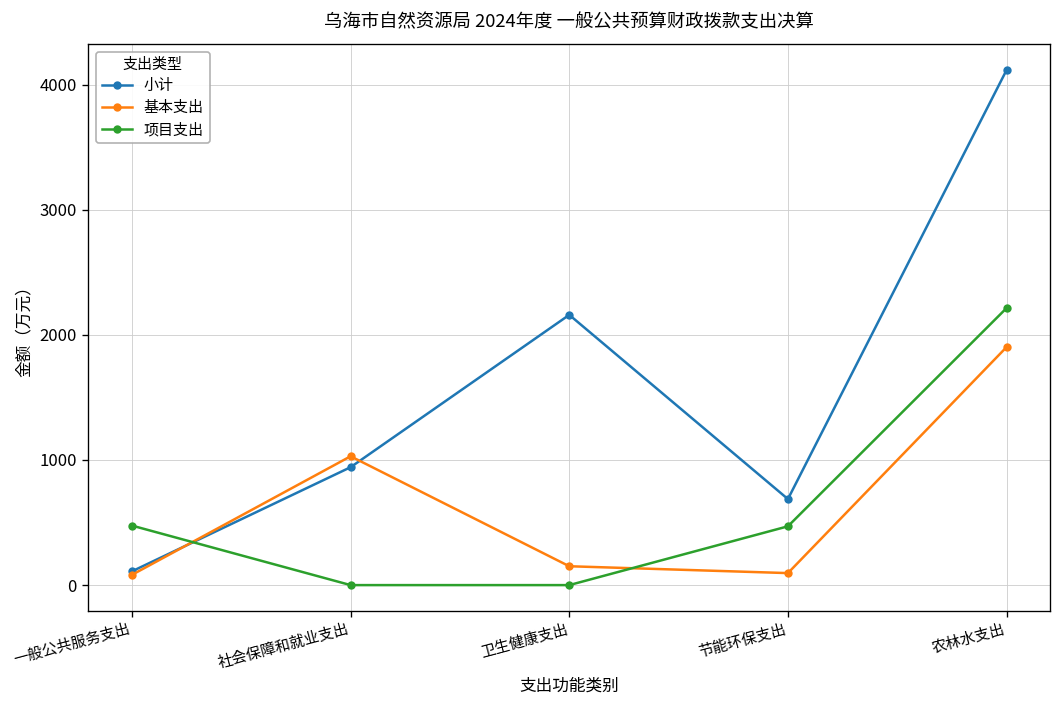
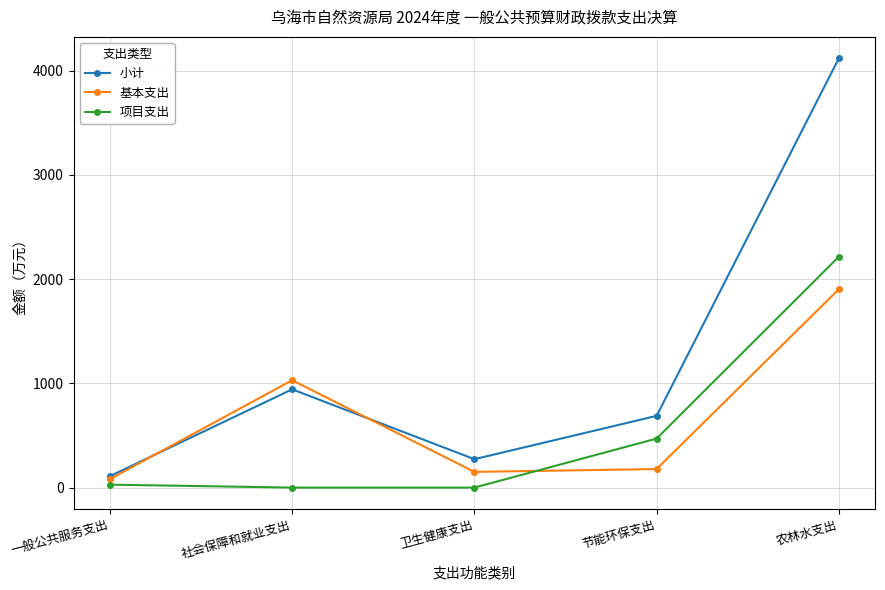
  {
    "小计": {
      "一般公共服务支出": 110,
      "社会保障和就业支出": 940,
-     "卫生健康支出": 2160,
+     "卫生健康支出": 270,
      "节能环保支出": 690,
      "农林水支出": 4120
    },
    "基本支出": {
      "一般公共服务支出": 80,
      "社会保障和就业支出": 1030,
      "卫生健康支出": 150,
-     "节能环保支出": 100,
+     "节能环保支出": 180,
      "农林水支出": 1900
    },
    "项目支出": {
-     "一般公共服务支出": 480,
+     "一般公共服务支出": 30,
      "社会保障和就业支出": 0,
      "卫生健康支出": 0,
      "节能环保支出": 470,
      "农林水支出": 2210
    }
  }
